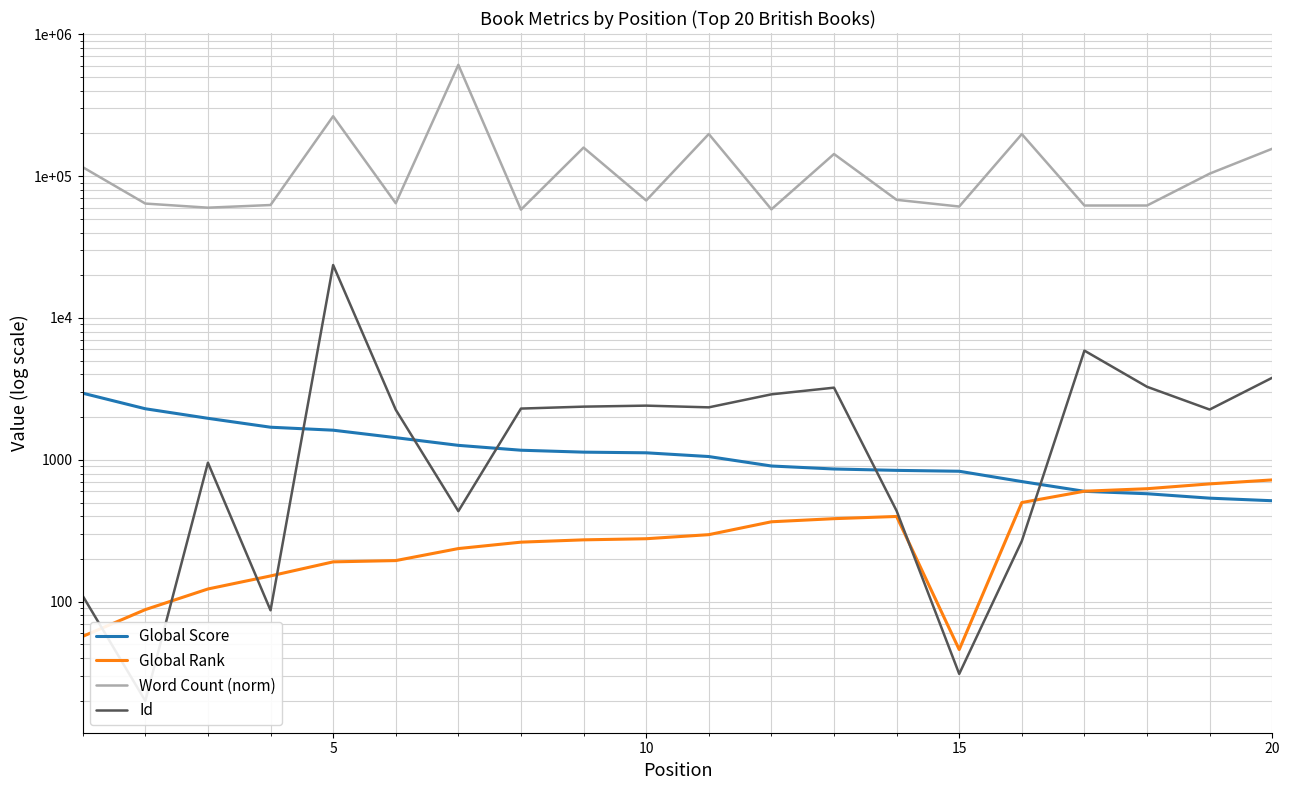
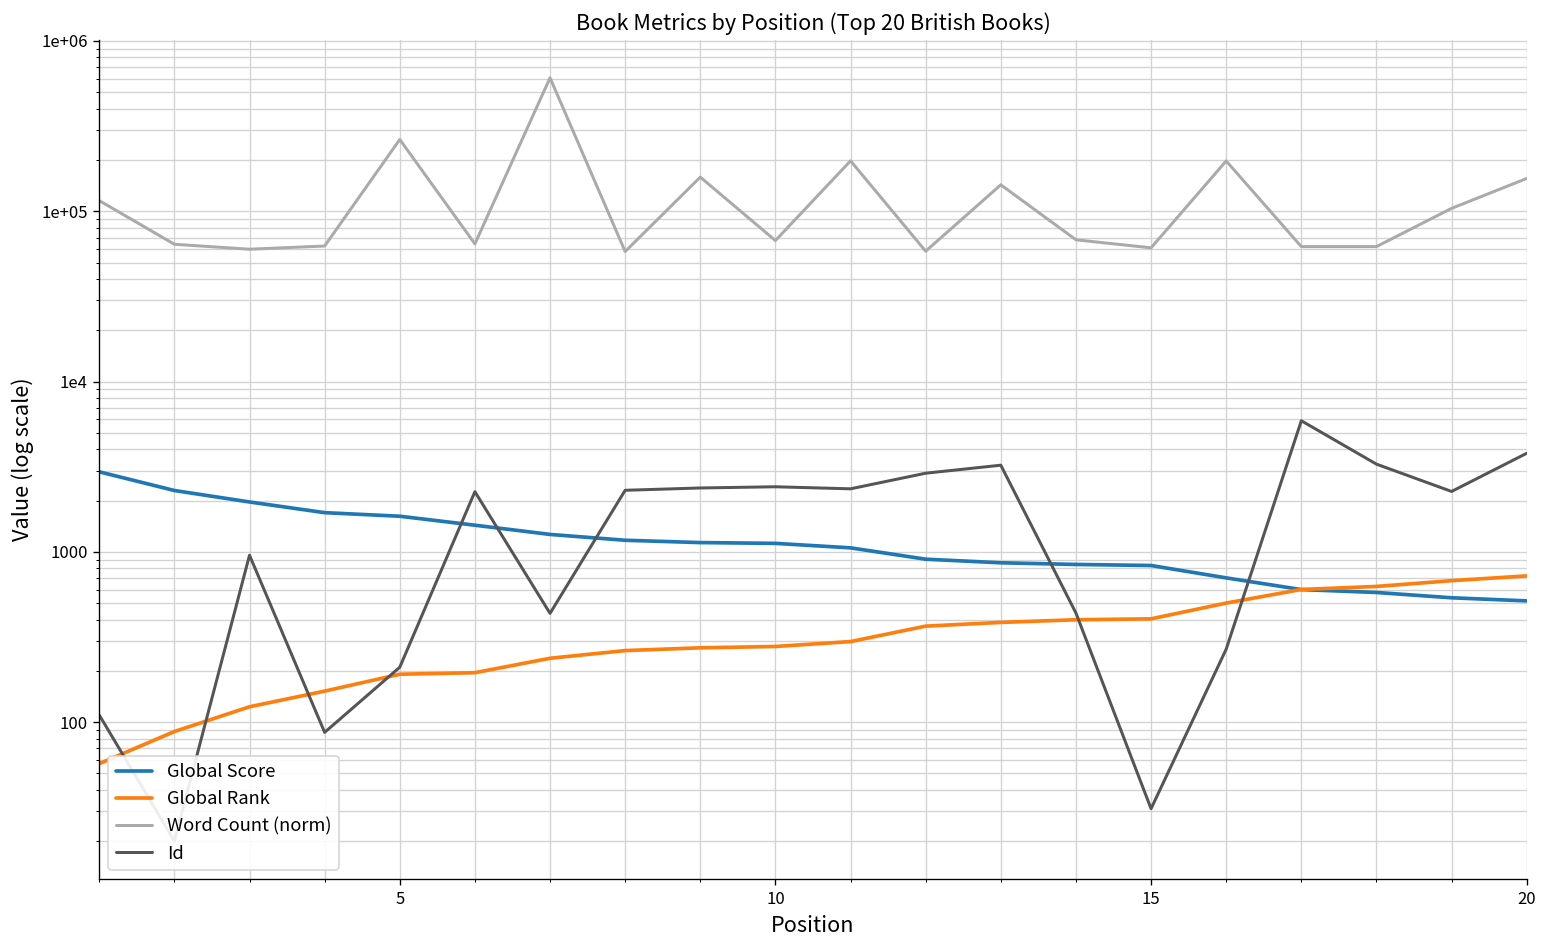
  {
    "Global Score": {
      "5": 1600,
      "10": 1100,
      "15": 800,
      "20": 520
    },
    "Global Rank": {
      "5": 190,
      "10": 280,
-     "15": 46,
+     "15": 400,
      "20": 700
    },
    "Word Count (norm)": {
      "5": 260000,
      "10": 70000,
      "15": 61000,
      "20": 160000
    },
    "Id": {
-     "5": 24000,
+     "5": 210,
      "10": 2400,
      "15": 31,
      "20": 3800
    }
  }
